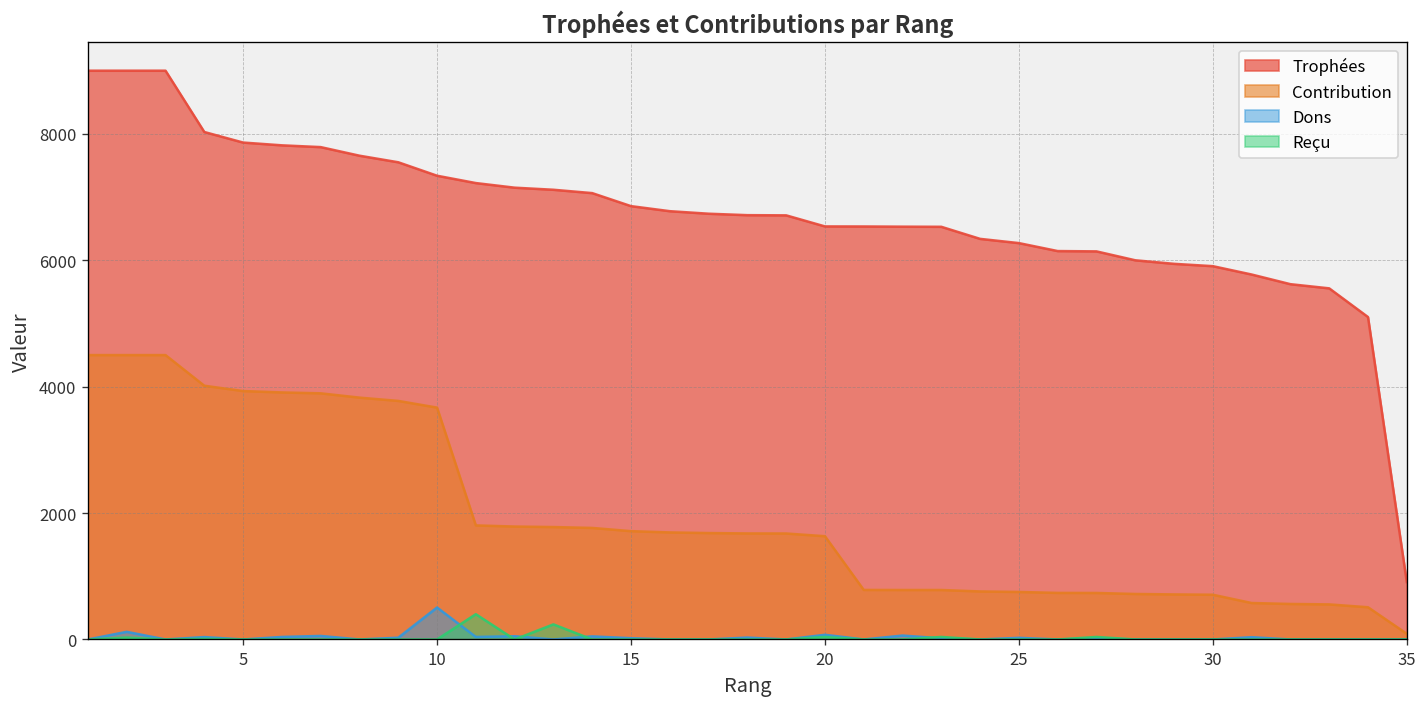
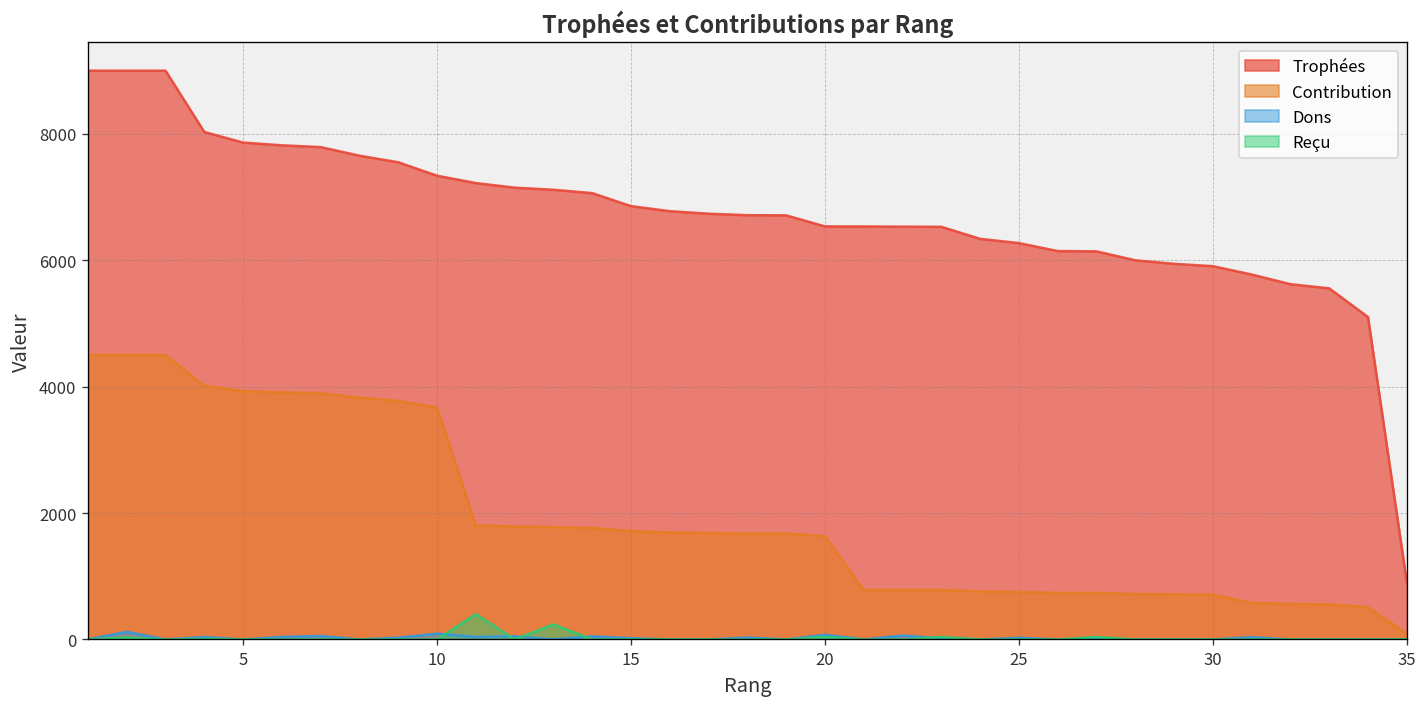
  {
    "Dons": {
-     "10": 500
+     "10": 100
    },
    "Reçu": {
      "10": 0
    }
  }
